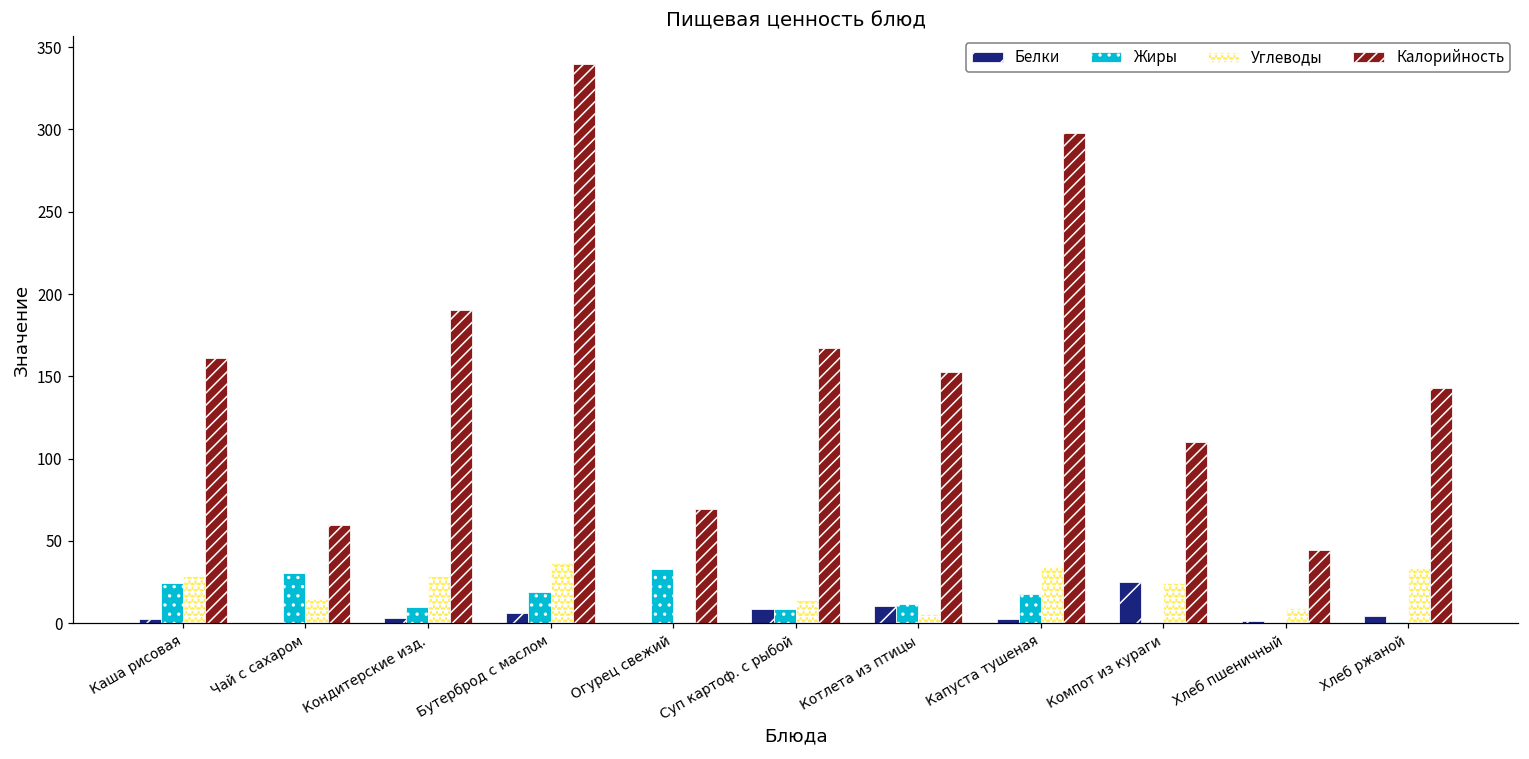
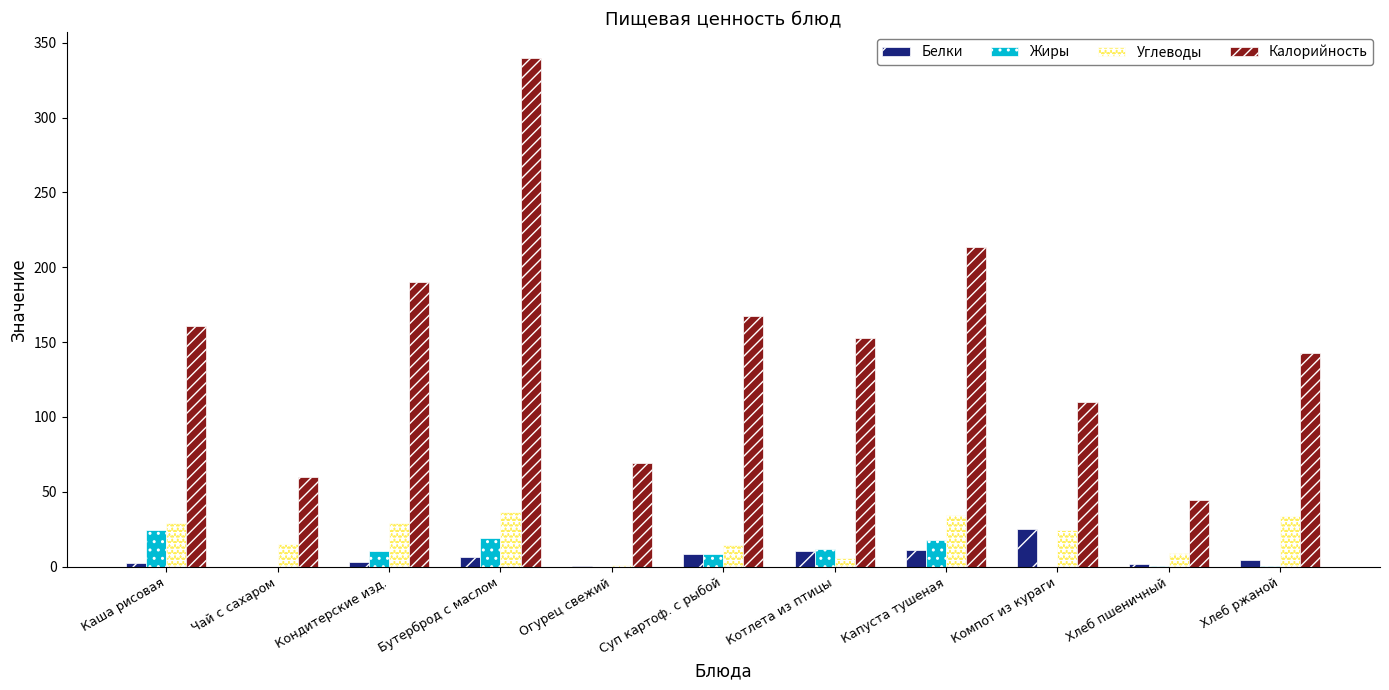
  {
    "Белки": {
      "Каша рисовая": 2,
      "Кондитерские изд.": 3,
      "Бутерброд с маслом": 6,
      "Суп картоф. с рыбой": 9,
      "Котлета из птицы": 11,
-     "Капуста тушеная": 3,
+     "Капуста тушеная": 11,
      "Компот из кураги": 25,
      "Хлеб ржаной": 4
    },
    "Жиры": {
      "Каша рисовая": 24,
-     "Чай с сахаром": 31,
+     "Чай с сахаром": 0,
      "Кондитерские изд.": 10,
      "Бутерброд с маслом": 19,
-     "Огурец свежий": 33,
+     "Огурец свежий": 0,
      "Суп картоф. с рыбой": 8,
      "Котлета из птицы": 12,
      "Капуста тушеная": 18,
      "Компот из кураги": 0
    },
    "Углеводы": {
      "Каша рисовая": 29,
      "Чай с сахаром": 15,
      "Кондитерские изд.": 29,
      "Бутерброд с маслом": 37,
      "Суп картоф. с рыбой": 14,
      "Котлета из птицы": 6,
      "Капуста тушеная": 35,
      "Компот из кураги": 25,
      "Хлеб пшеничный": 9,
      "Хлеб ржаной": 34
    },
    "Калорийность": {
      "Каша рисовая": 161,
      "Чай с сахаром": 60,
      "Кондитерские изд.": 190,
      "Бутерброд с маслом": 340,
      "Огурец свежий": 69,
      "Суп картоф. с рыбой": 167,
      "Котлета из птицы": 152,
-     "Капуста тушеная": 298,
+     "Капуста тушеная": 214,
      "Компот из кураги": 110,
      "Хлеб пшеничный": 45,
      "Хлеб ржаной": 143
    }
  }
